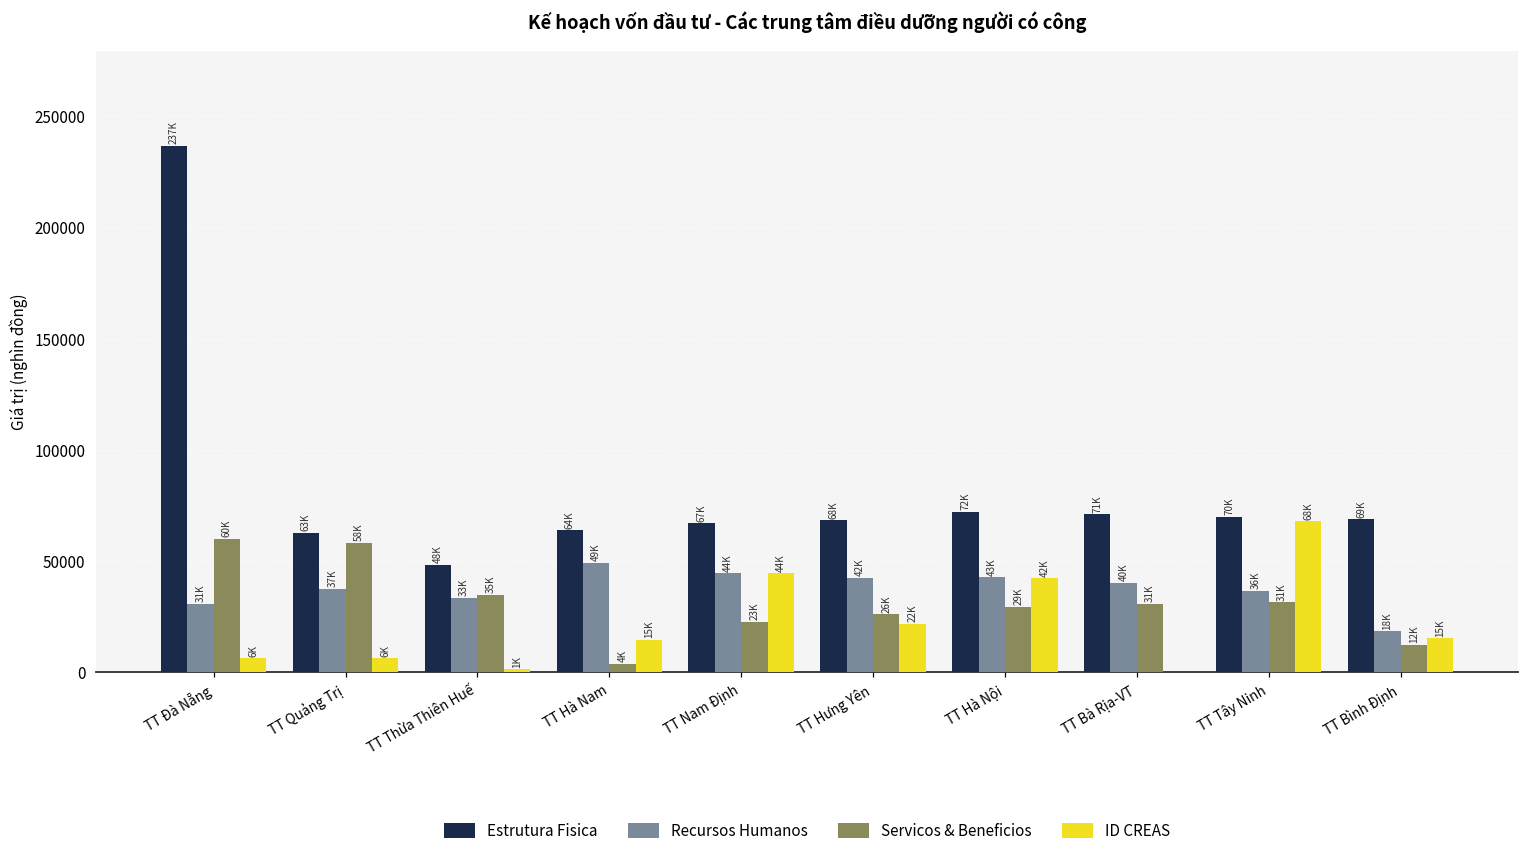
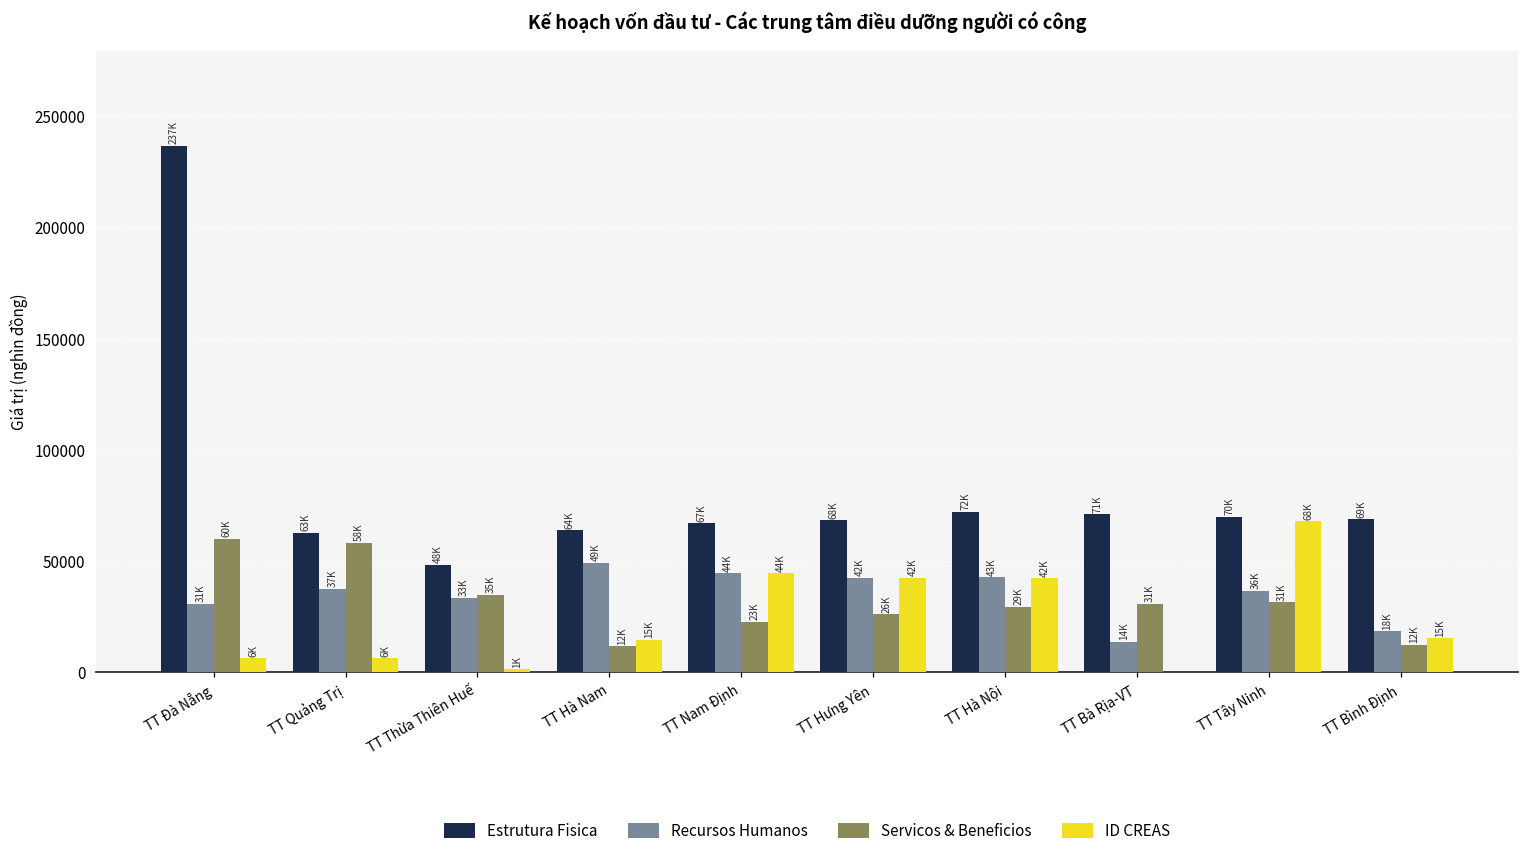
  {
    "Estrutura Fisica": {
      "TT Đà Nẵng": "237K",
      "TT Quảng Trị": "63K",
      "TT Thừa Thiên Huế": "48K",
      "TT Hà Nam": "64K",
      "TT Nam Định": "67K",
      "TT Hưng Yên": "68K",
      "TT Hà Nội": "72K",
      "TT Bà Rịa-VT": "71K",
      "TT Tây Ninh": "70K",
      "TT Bình Định": "69K"
    },
    "Recursos Humanos": {
      "TT Đà Nẵng": "31K",
      "TT Quảng Trị": "37K",
      "TT Thừa Thiên Huế": "33K",
      "TT Hà Nam": "49K",
      "TT Nam Định": "44K",
      "TT Hưng Yên": "42K",
      "TT Hà Nội": "43K",
-     "TT Bà Rịa-VT": "40K",
+     "TT Bà Rịa-VT": "14K",
      "TT Tây Ninh": "36K",
      "TT Bình Định": "18K"
    },
    "Servicos & Beneficios": {
      "TT Đà Nẵng": "60K",
      "TT Quảng Trị": "58K",
      "TT Thừa Thiên Huế": "35K",
-     "TT Hà Nam": "4K",
+     "TT Hà Nam": "12K",
      "TT Nam Định": "23K",
      "TT Hưng Yên": "26K",
      "TT Hà Nội": "29K",
      "TT Bà Rịa-VT": "31K",
      "TT Tây Ninh": "31K",
      "TT Bình Định": "12K"
    },
    "ID CREAS": {
      "TT Đà Nẵng": "6K",
      "TT Quảng Trị": "6K",
      "TT Thừa Thiên Huế": "1K",
      "TT Hà Nam": "15K",
      "TT Nam Định": "44K",
-     "TT Hưng Yên": "22K",
+     "TT Hưng Yên": "42K",
      "TT Hà Nội": "42K",
      "TT Tây Ninh": "68K",
      "TT Bình Định": "15K"
    }
  }
